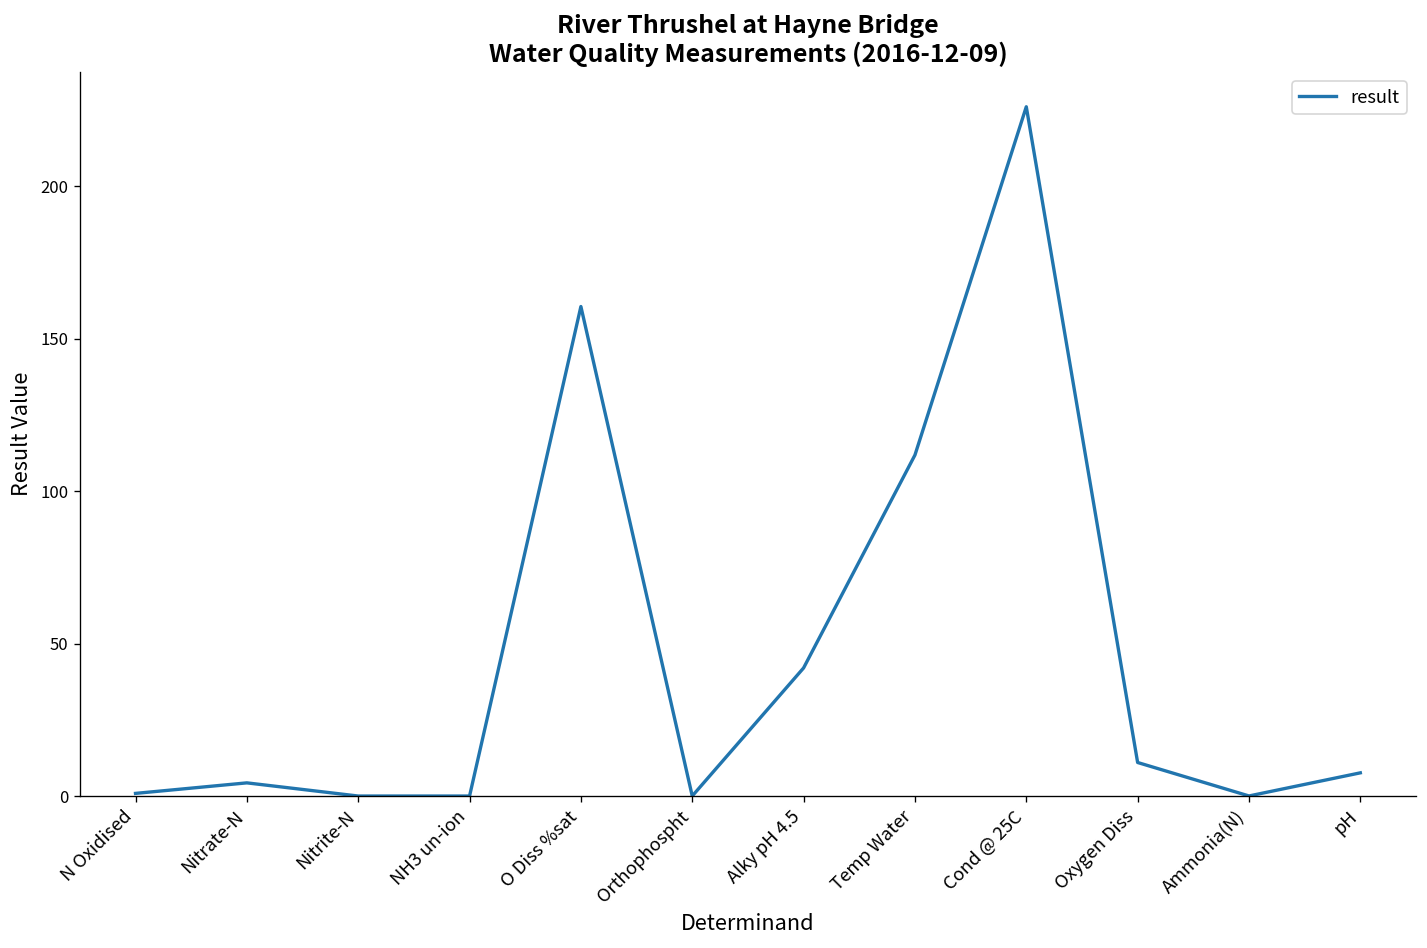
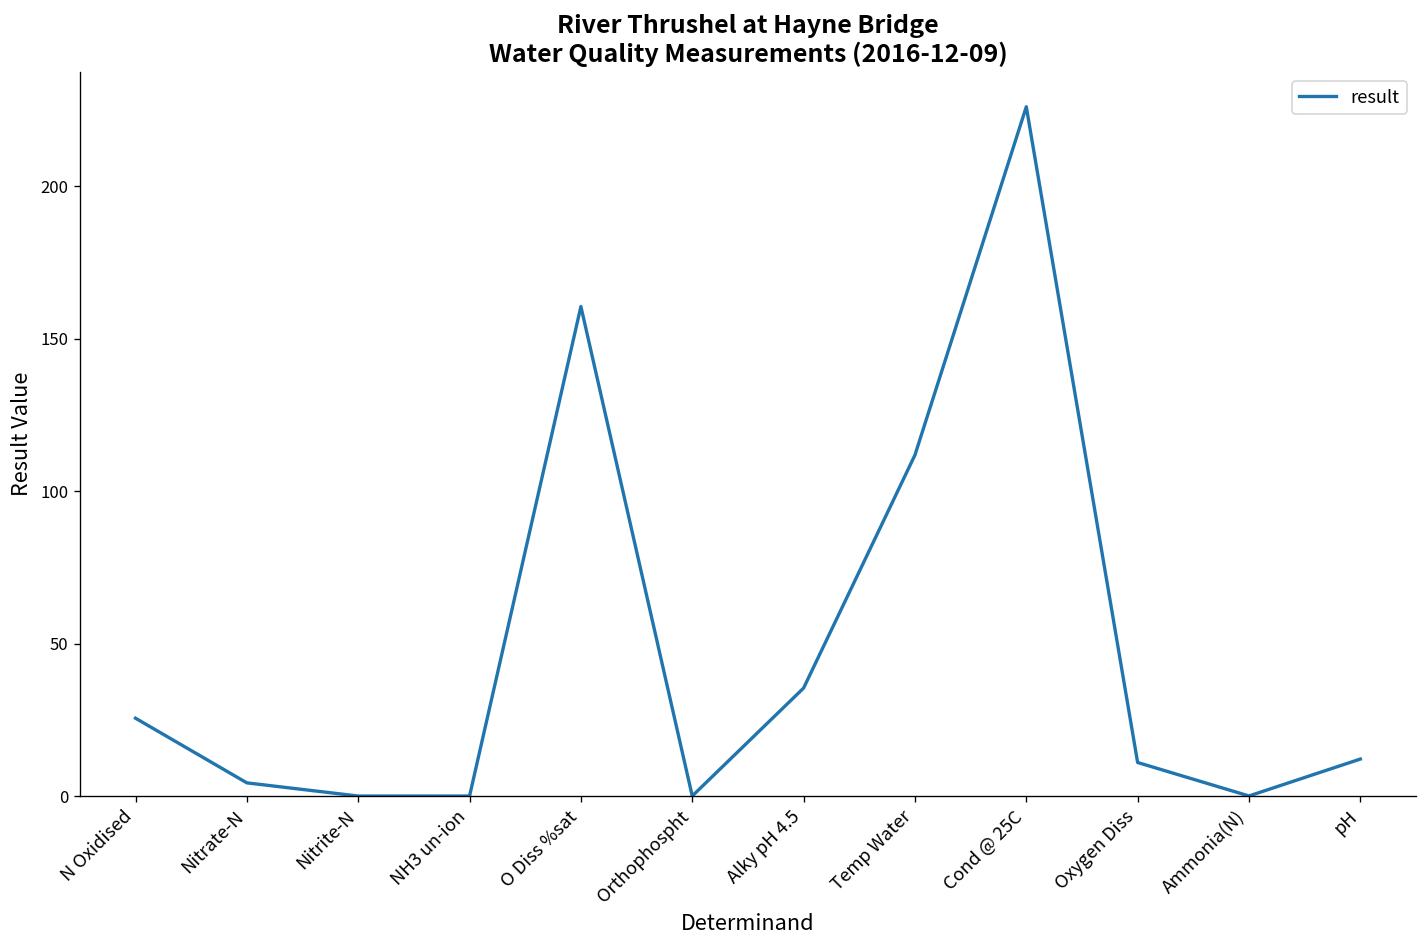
  {
-   "N Oxidised": 1,
+   "N Oxidised": 26,
    "Nitrate-N": 4,
    "Nitrite-N": 0,
    "NH3 un-ion": 0,
    "O Diss %sat": 161,
    "Orthophospht": 0,
-   "Alky pH 4.5": 42,
+   "Alky pH 4.5": 35,
    "Temp Water": 112,
    "Cond @ 25C": 226,
    "Oxygen Diss": 11,
    "Ammonia(N)": 0,
-   "pH": 8
+   "pH": 12
  }
